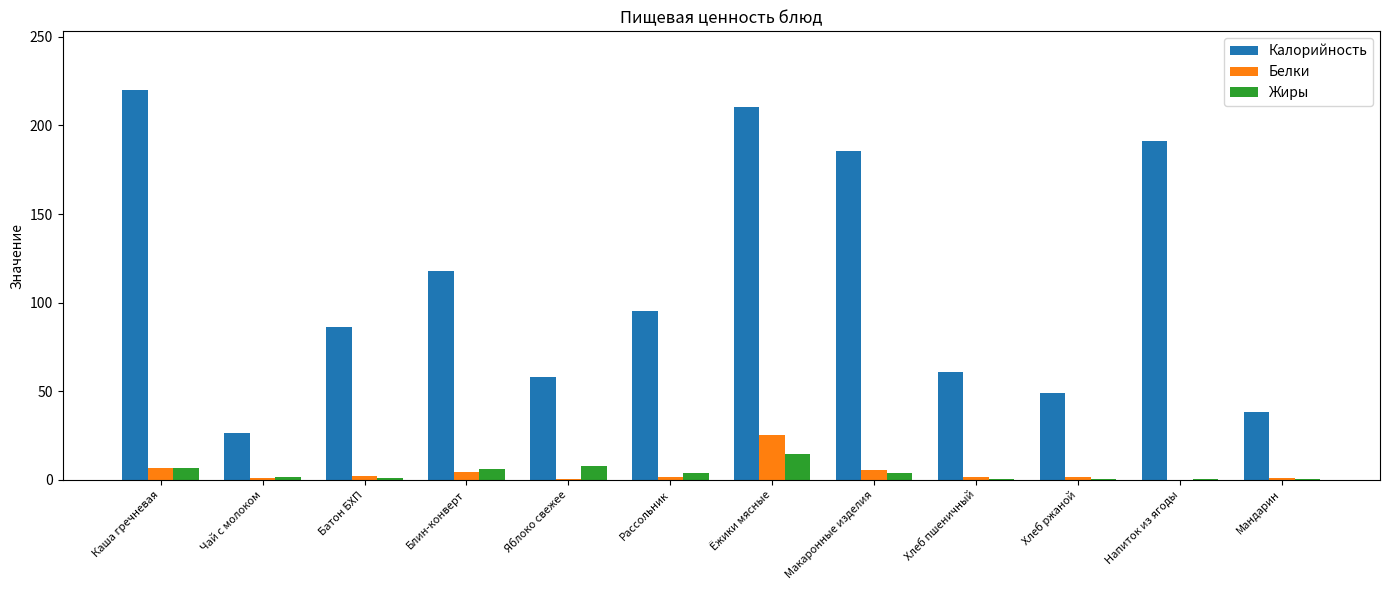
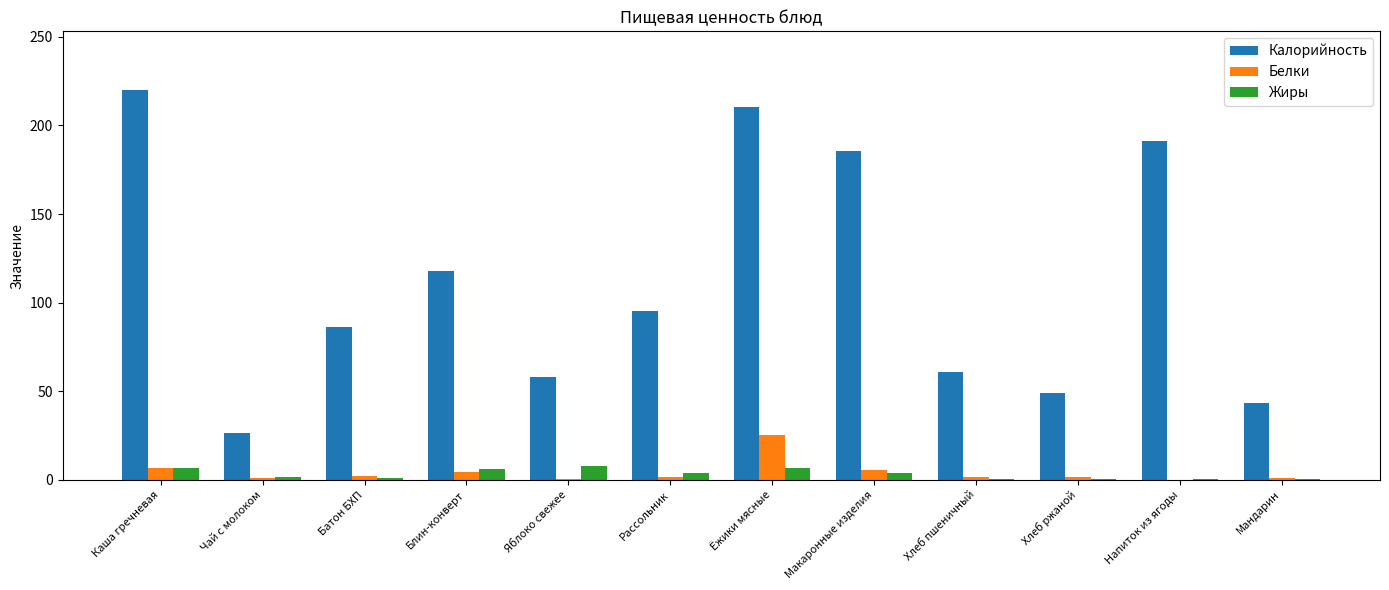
  {
    "Калорийность": {
      "Каша гречневая": 220,
      "Чай с молоком": 27,
      "Батон БХП": 86,
      "Блин-конверт": 118,
      "Яблоко свежее": 58,
      "Рассольник": 95,
      "Ёжики мясные": 210,
      "Макаронные изделия": 185,
      "Хлеб пшеничный": 61,
      "Хлеб ржаной": 49,
      "Напиток из ягоды": 191,
-     "Мандарин": 38
+     "Мандарин": 43
    },
    "Белки": {
      "Каша гречневая": 6,
      "Батон БХП": 2,
      "Блин-конверт": 4,
      "Рассольник": 2,
      "Ёжики мясные": 25,
      "Макаронные изделия": 5,
      "Хлеб пшеничный": 2,
      "Хлеб ржаной": 2
    },
    "Жиры": {
      "Каша гречневая": 7,
      "Блин-конверт": 6,
      "Яблоко свежее": 8,
      "Рассольник": 4,
-     "Ёжики мясные": 15,
+     "Ёжики мясные": 6,
      "Макаронные изделия": 4
    }
  }
